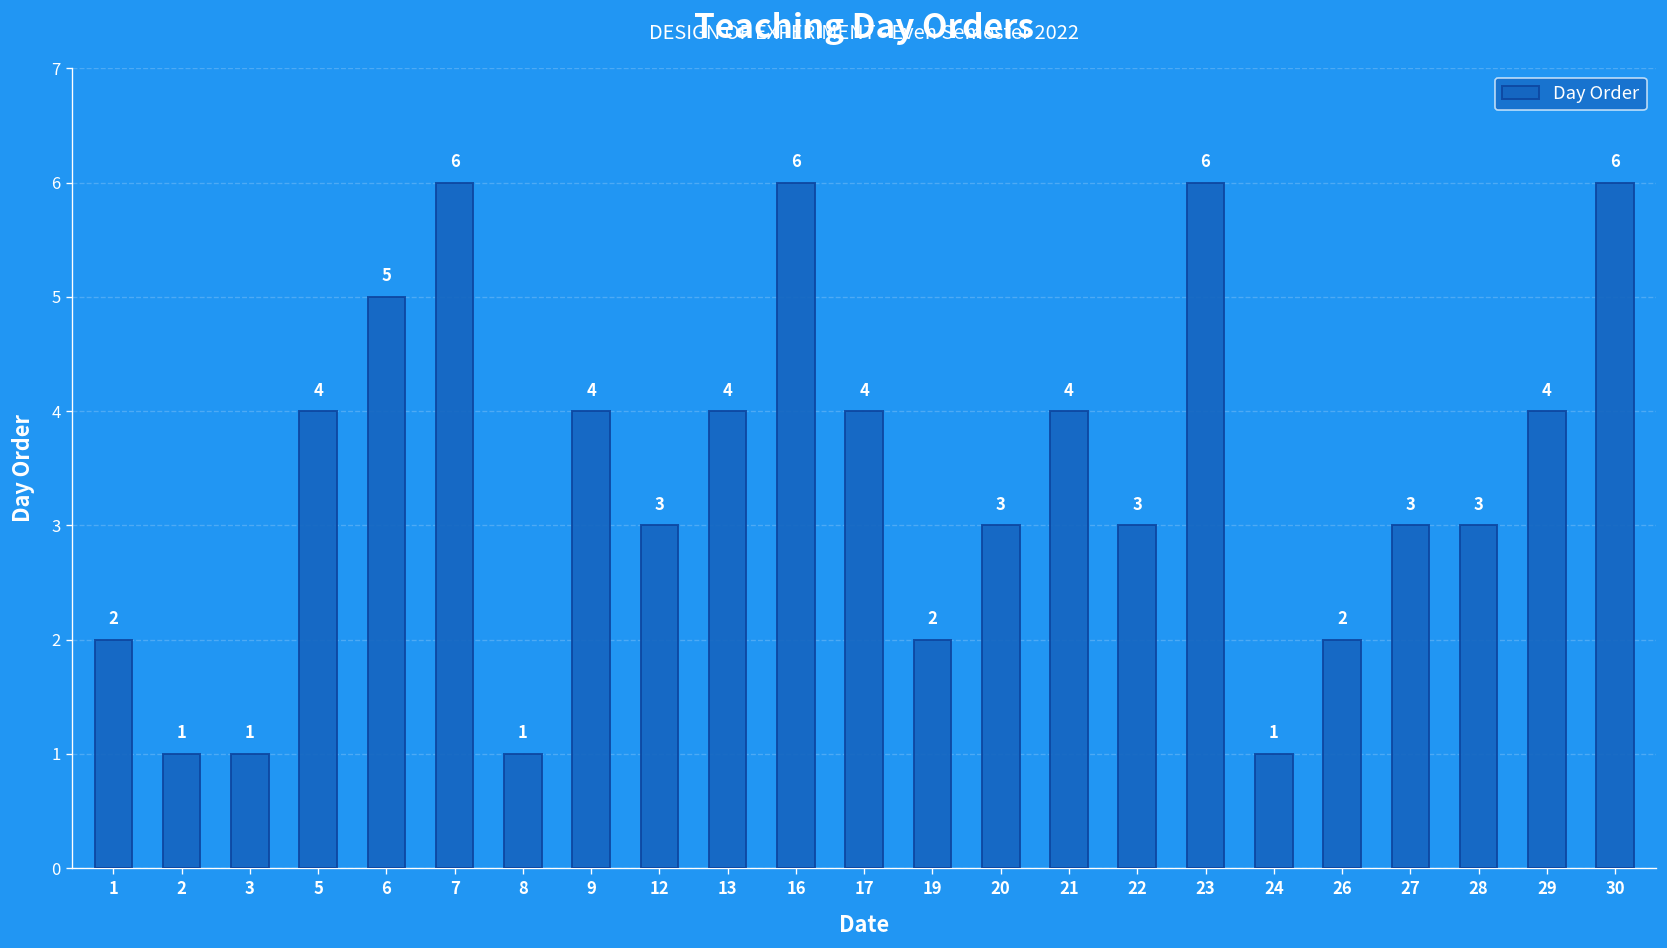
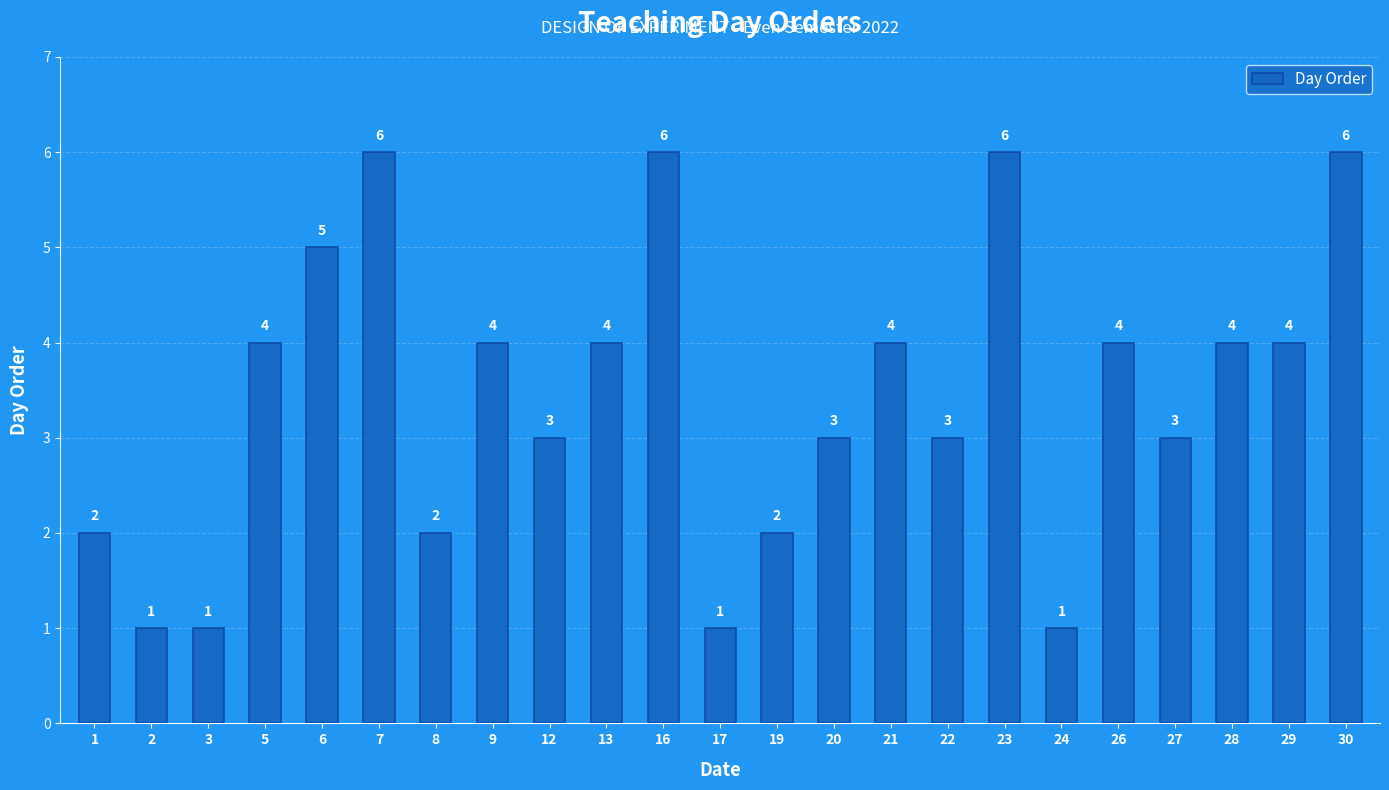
  {
    "1": 2,
    "2": 1,
    "3": 1,
    "5": 4,
    "6": 5,
    "7": 6,
-   "8": 1,
+   "8": 2,
    "9": 4,
    "12": 3,
    "13": 4,
    "16": 6,
-   "17": 4,
+   "17": 1,
    "19": 2,
    "20": 3,
    "21": 4,
    "22": 3,
    "23": 6,
    "24": 1,
-   "26": 2,
+   "26": 4,
    "27": 3,
-   "28": 3,
+   "28": 4,
    "29": 4,
    "30": 6
  }
